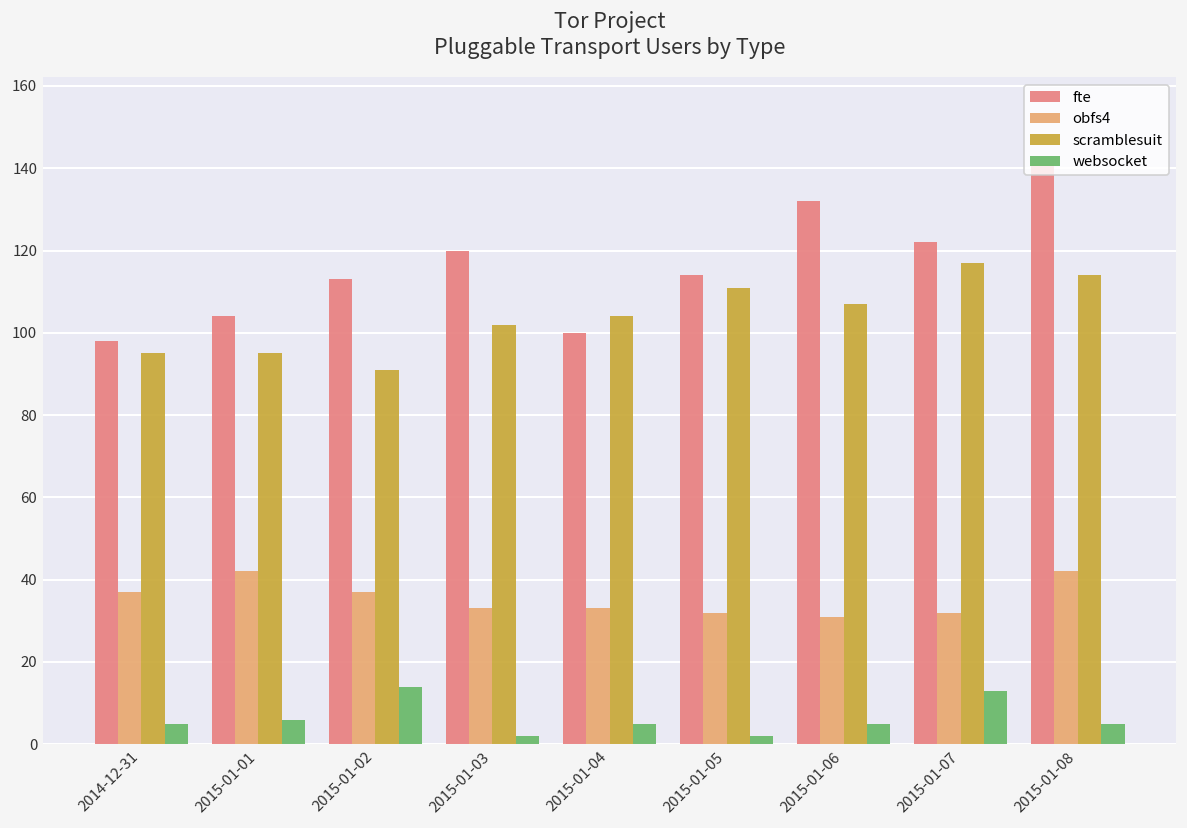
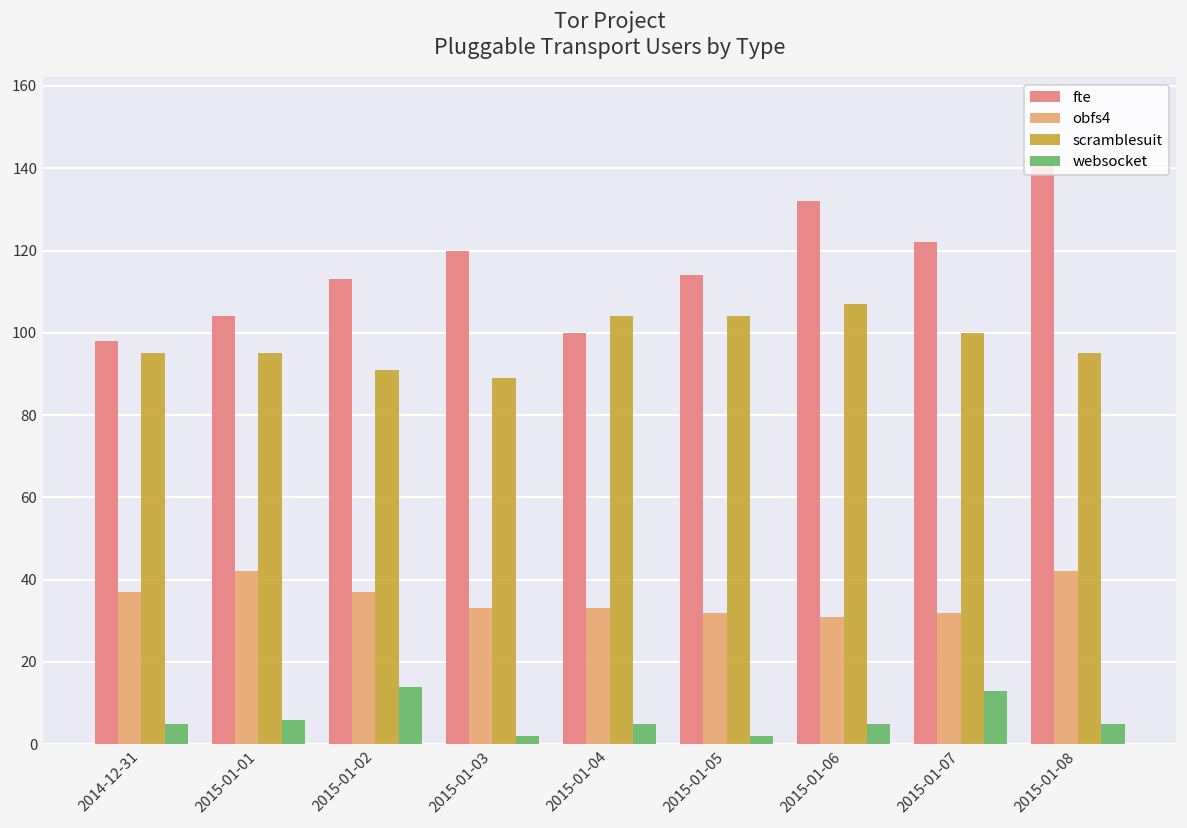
  {
    "scramblesuit": {
      "2014-12-31": 95,
      "2015-01-01": 95,
      "2015-01-02": 91,
-     "2015-01-03": 102,
+     "2015-01-03": 89,
      "2015-01-04": 104,
-     "2015-01-05": 111,
+     "2015-01-05": 104,
      "2015-01-06": 107,
-     "2015-01-07": 117,
-     "2015-01-08": 114
+     "2015-01-07": 100,
+     "2015-01-08": 95
    },
    "websocket": {
      "2014-12-31": 5,
      "2015-01-01": 6,
      "2015-01-02": 14,
      "2015-01-03": 2,
      "2015-01-04": 5,
      "2015-01-05": 2,
      "2015-01-06": 5,
      "2015-01-07": 13,
      "2015-01-08": 5
    }
  }
